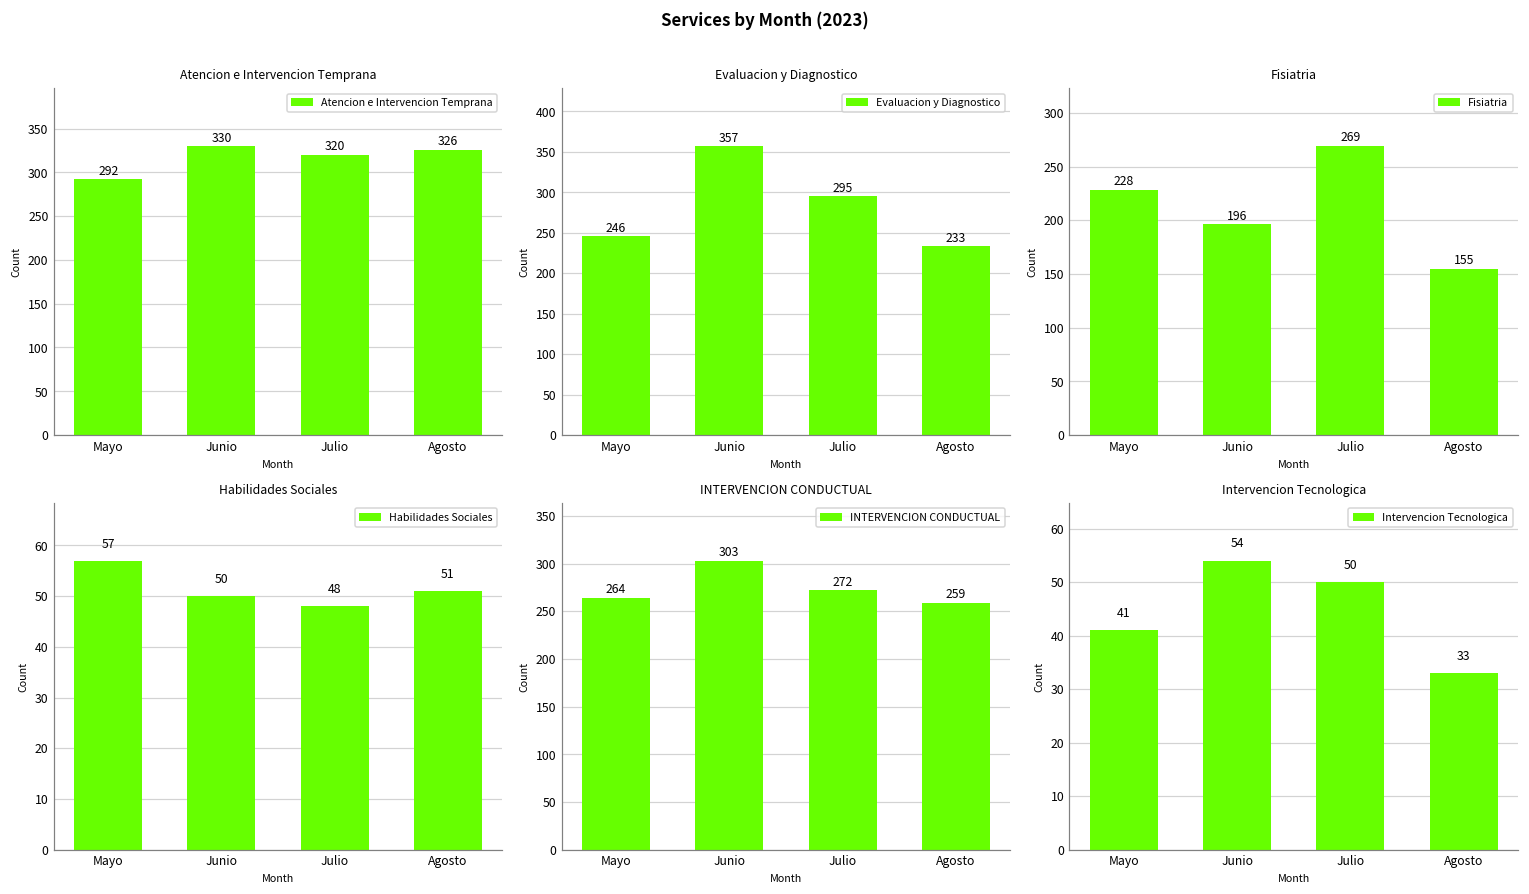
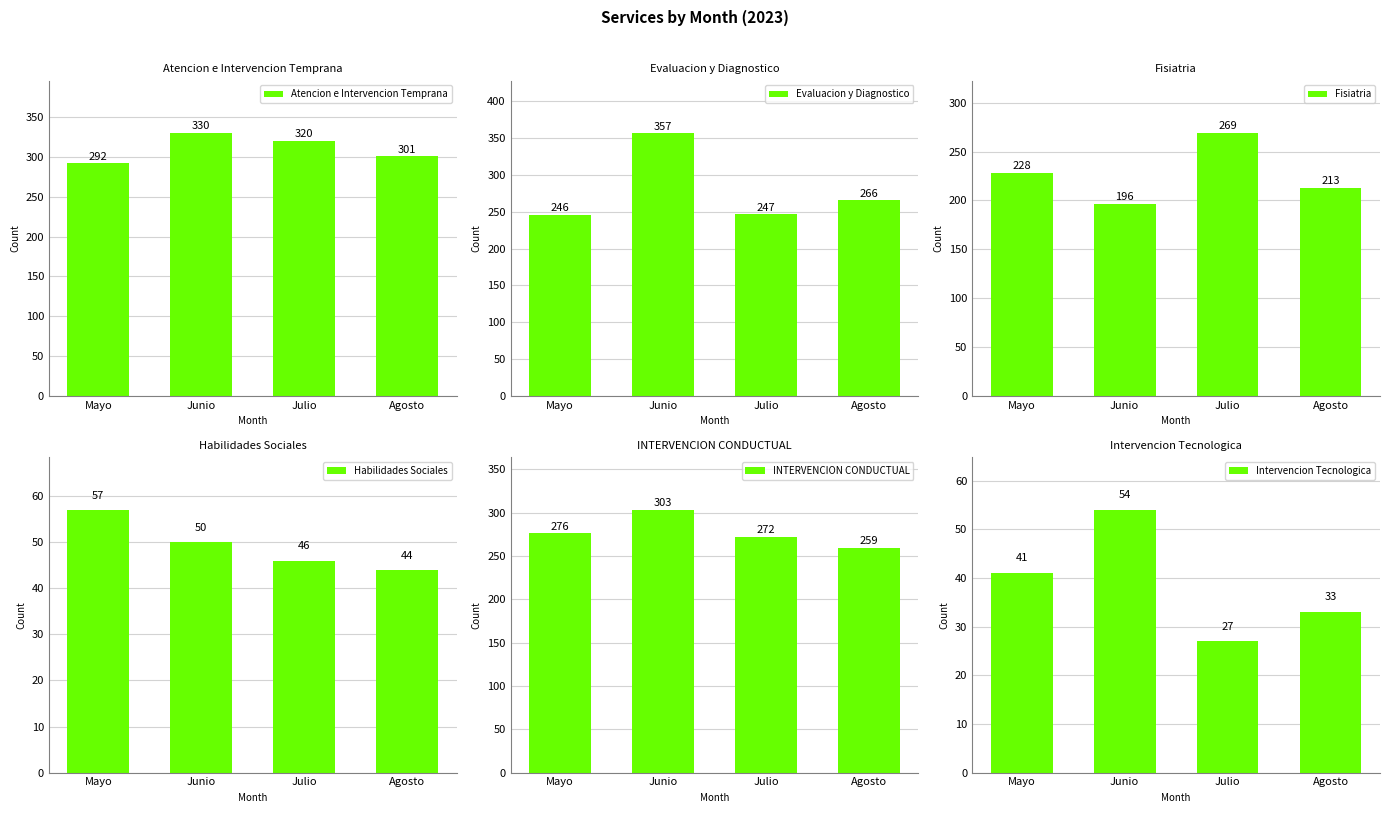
  {
    "Atencion e Intervencion Temprana": {
      "Mayo": 292,
      "Junio": 330,
      "Julio": 320,
-     "Agosto": 326
+     "Agosto": 301
    },
    "Evaluacion y Diagnostico": {
      "Mayo": 246,
      "Junio": 357,
-     "Julio": 295,
-     "Agosto": 233
+     "Julio": 247,
+     "Agosto": 266
    },
    "Fisiatria": {
      "Mayo": 228,
      "Junio": 196,
      "Julio": 269,
-     "Agosto": 155
+     "Agosto": 213
    },
    "Habilidades Sociales": {
      "Mayo": 57,
      "Junio": 50,
-     "Julio": 48,
-     "Agosto": 51
+     "Julio": 46,
+     "Agosto": 44
    },
    "INTERVENCION CONDUCTUAL": {
-     "Mayo": 264,
+     "Mayo": 276,
      "Junio": 303,
      "Julio": 272,
      "Agosto": 259
    },
    "Intervencion Tecnologica": {
      "Mayo": 41,
      "Junio": 54,
-     "Julio": 50,
+     "Julio": 27,
      "Agosto": 33
    }
  }
